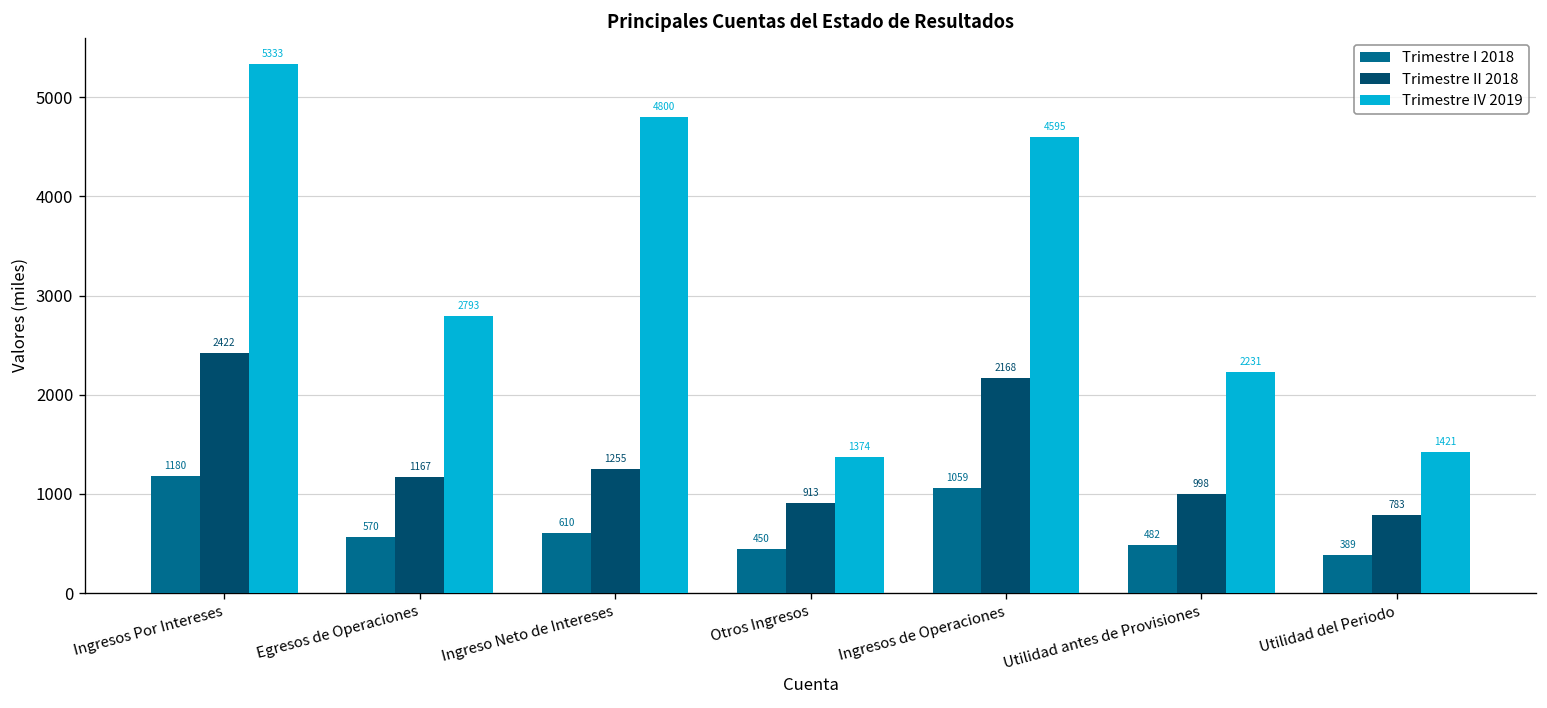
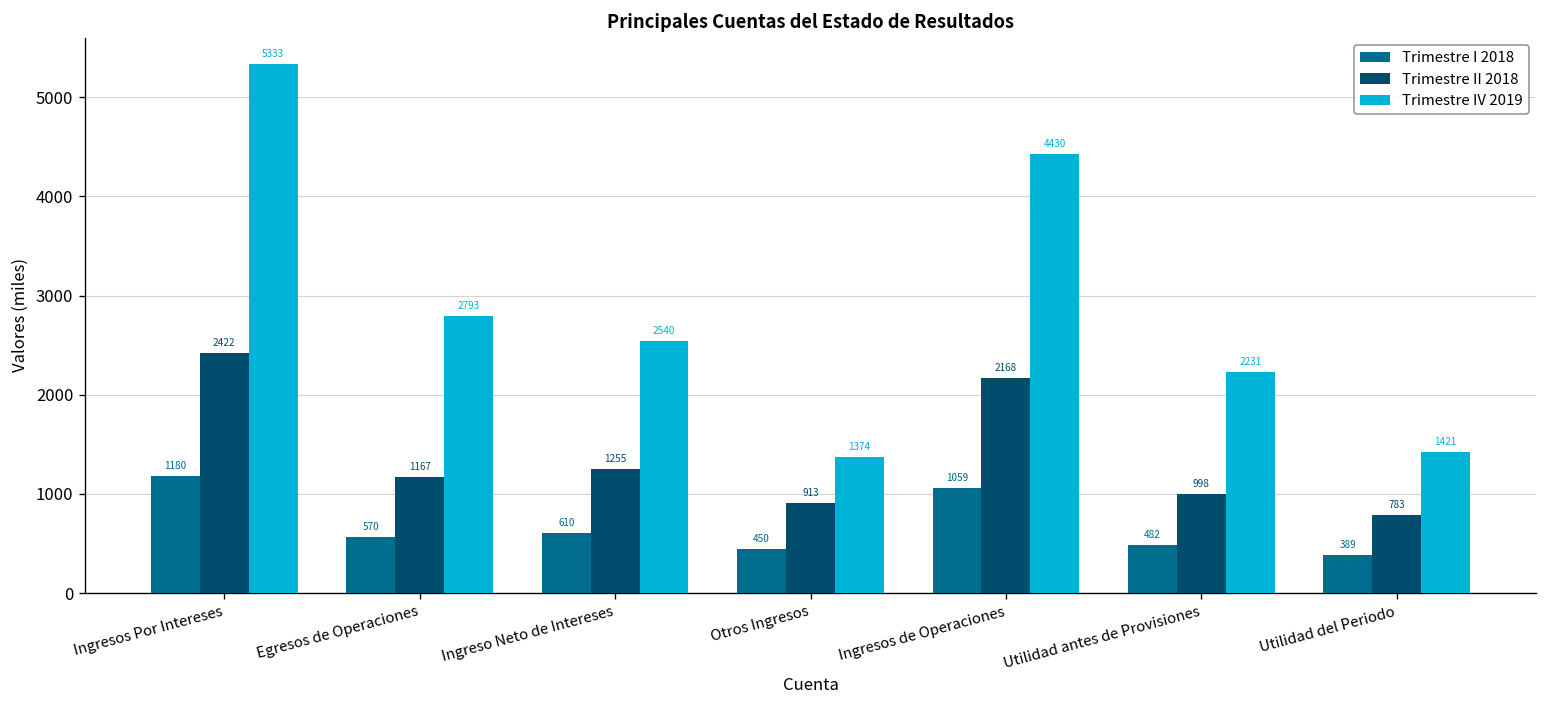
  {
    "Trimestre IV 2019": {
      "Ingresos Por Intereses": 5333,
      "Egresos de Operaciones": 2793,
-     "Ingreso Neto de Intereses": 4800,
+     "Ingreso Neto de Intereses": 2540,
      "Otros Ingresos": 1374,
-     "Ingresos de Operaciones": 4595,
+     "Ingresos de Operaciones": 4430,
      "Utilidad antes de Provisiones": 2231,
      "Utilidad del Periodo": 1421
    }
  }
